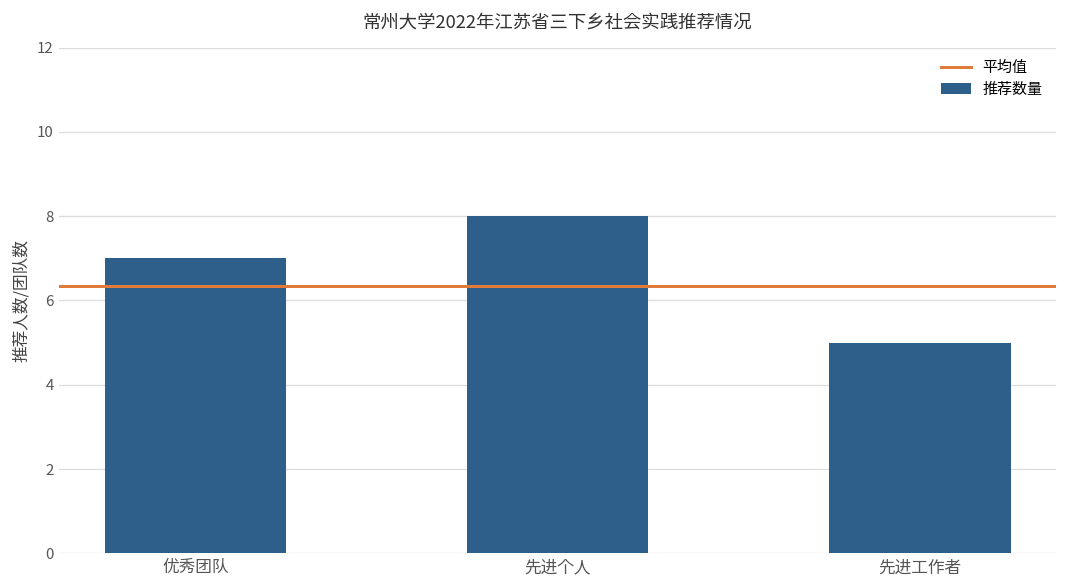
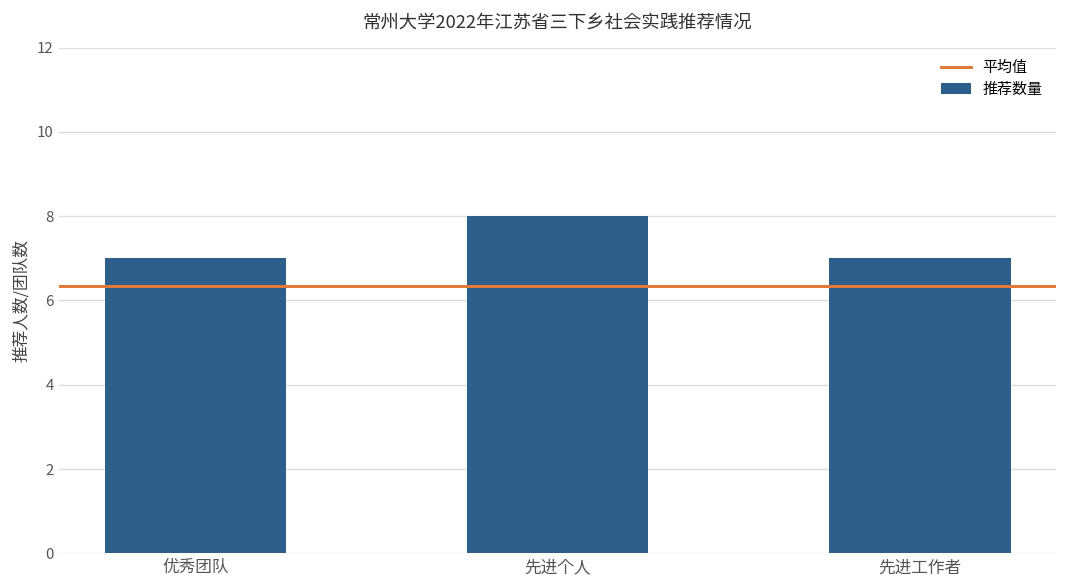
  {
    "优秀团队": 7,
    "先进个人": 8,
-   "先进工作者": 5
+   "先进工作者": 7
  }
